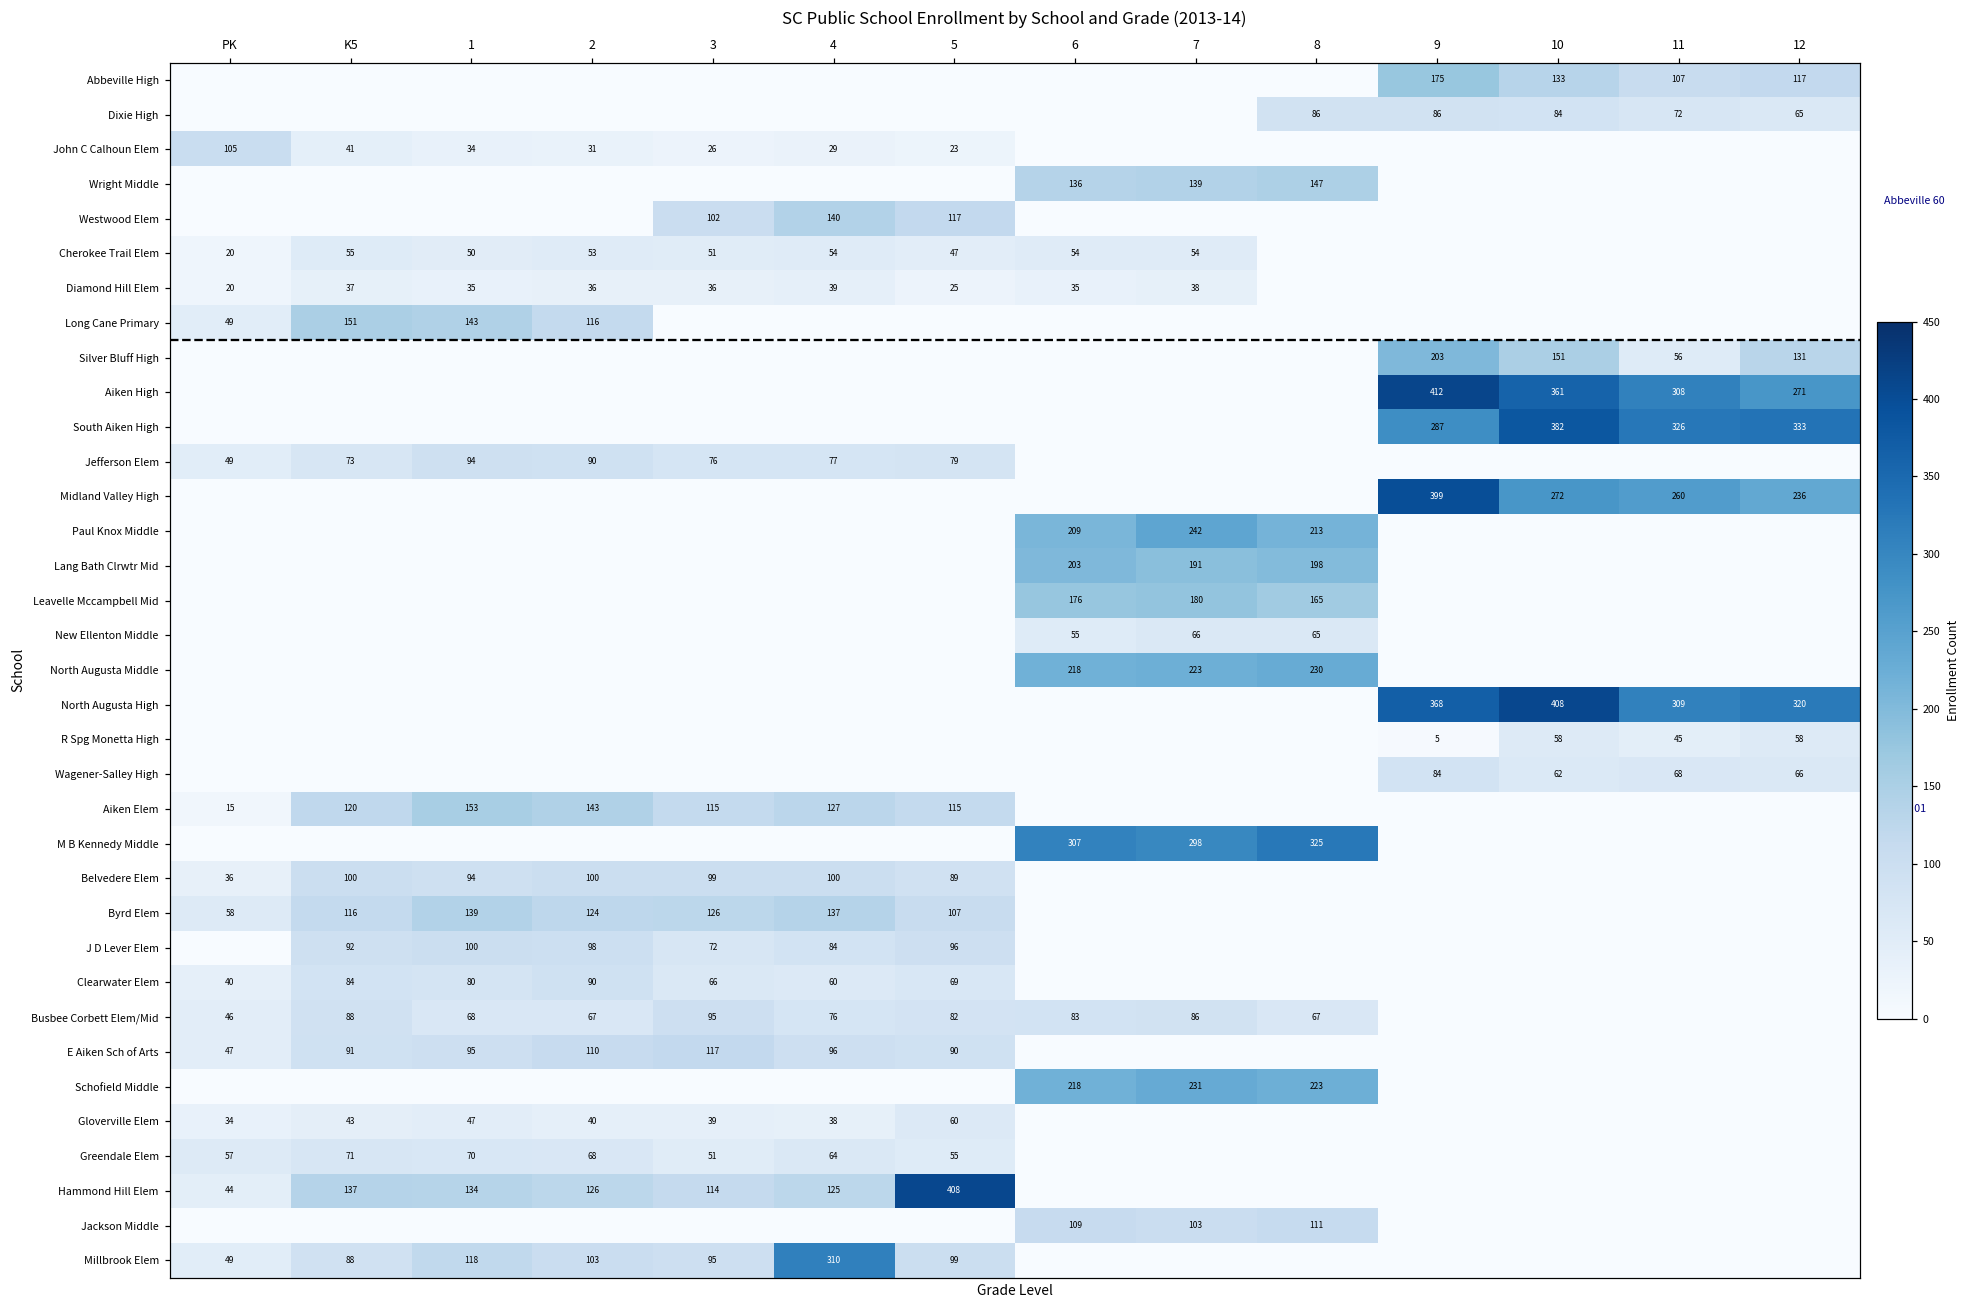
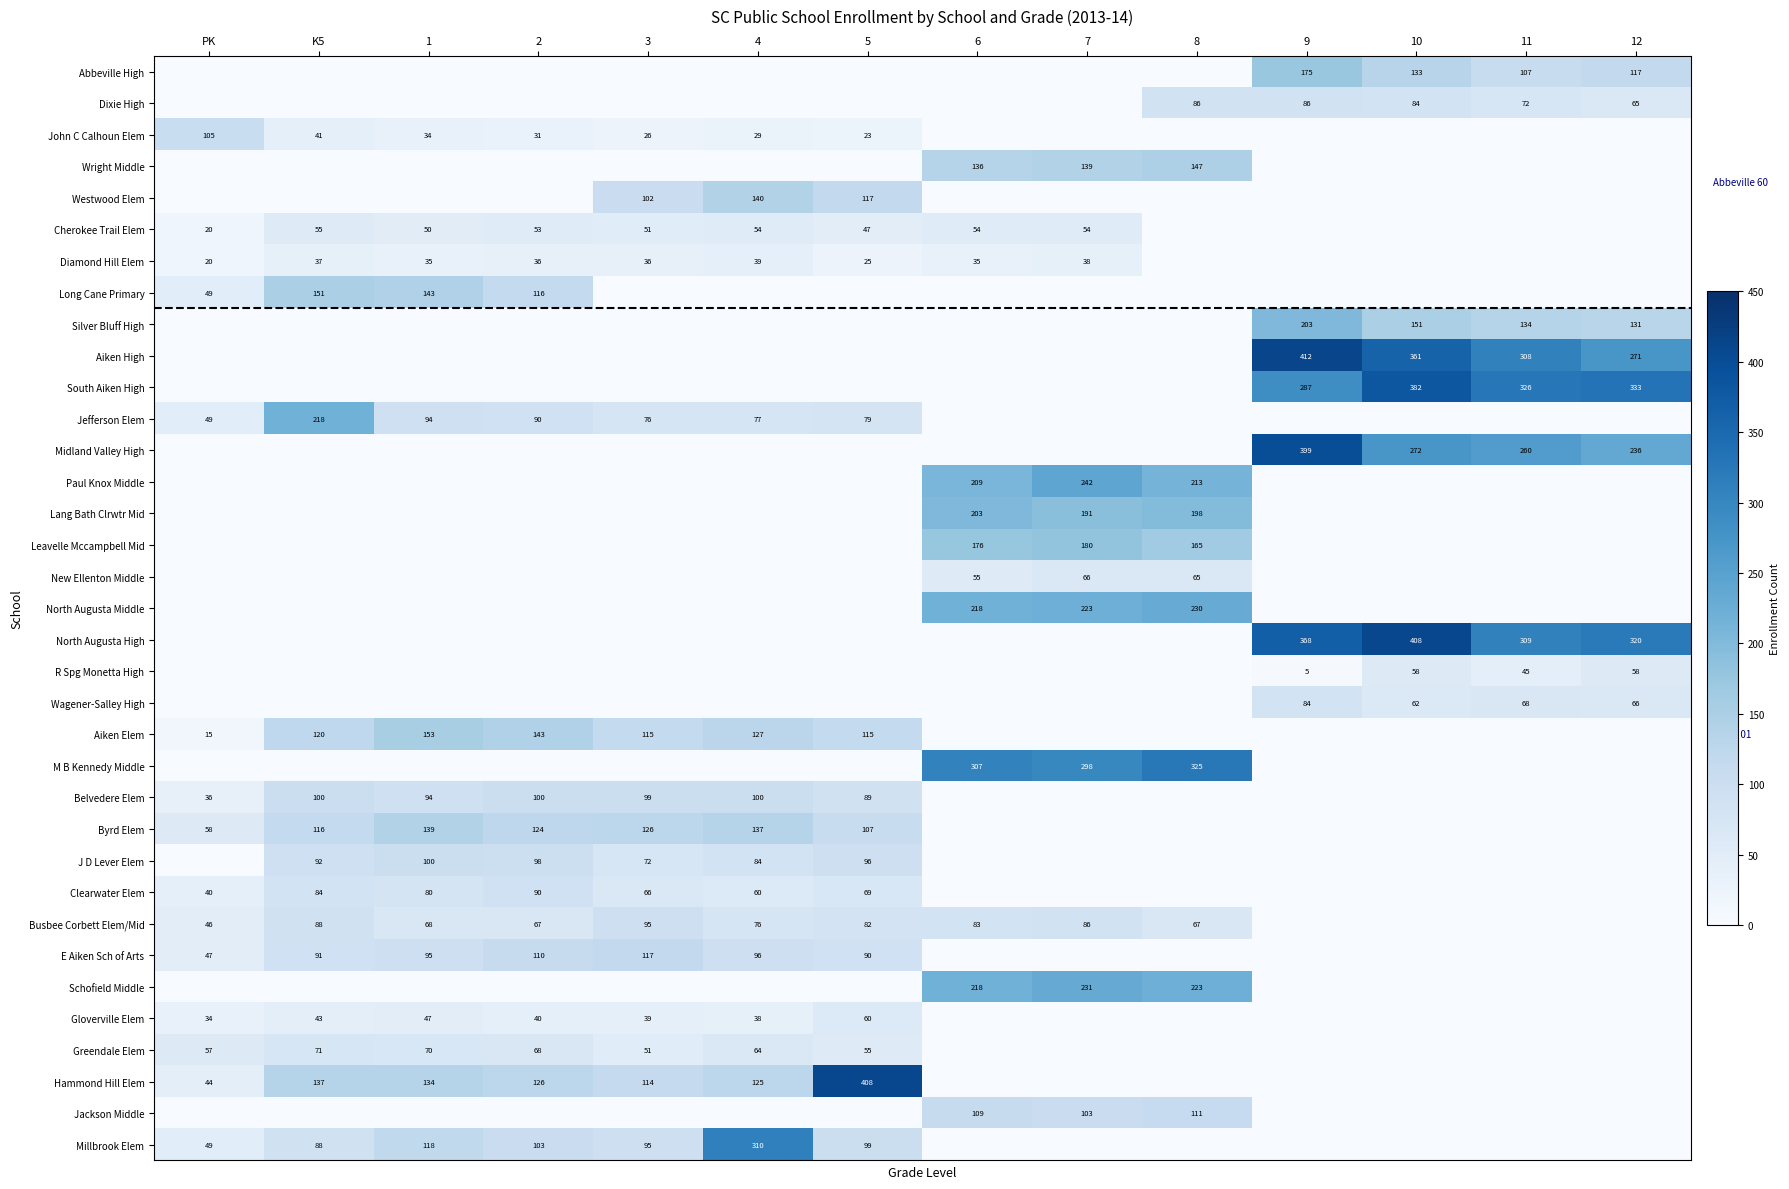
  {
    "Abbeville High": {
      "9": 175,
      "10": 133,
      "11": 107,
      "12": 117
    },
    "Dixie High": {
      "8": 86,
      "9": 86,
      "10": 84,
      "11": 72,
      "12": 65
    },
    "John C Calhoun Elem": {
      "PK": 105,
      "K5": 41,
      "1": 34,
      "2": 31,
      "3": 26,
      "4": 29,
      "5": 23
    },
    "Wright Middle": {
      "6": 136,
      "7": 139,
      "8": 147
    },
    "Westwood Elem": {
      "3": 102,
      "4": 140,
      "5": 117
    },
    "Cherokee Trail Elem": {
      "PK": 20,
      "K5": 55,
      "1": 50,
      "2": 53,
      "3": 51,
      "4": 54,
      "5": 47,
      "6": 54,
      "7": 54
    },
    "Diamond Hill Elem": {
      "PK": 20,
      "K5": 37,
      "1": 35,
      "2": 36,
      "3": 36,
      "4": 39,
      "5": 25,
      "6": 35,
      "7": 38
    },
    "Long Cane Primary": {
      "PK": 49,
      "K5": 151,
      "1": 143,
      "2": 116
    },
    "Silver Bluff High": {
      "9": 203,
      "10": 151,
-     "11": 56,
+     "11": 134,
      "12": 131
    },
    "Aiken High": {
      "9": 412,
      "10": 361,
      "11": 308,
      "12": 271
    },
    "South Aiken High": {
      "9": 287,
      "10": 382,
      "11": 326,
      "12": 333
    },
    "Jefferson Elem": {
      "PK": 49,
-     "K5": 73,
+     "K5": 218,
      "1": 94,
      "2": 90,
      "3": 76,
      "4": 77,
      "5": 79
    },
    "Midland Valley High": {
      "9": 399,
      "10": 272,
      "11": 260,
      "12": 236
    },
    "Paul Knox Middle": {
      "6": 209,
      "7": 242,
      "8": 213
    },
    "Lang Bath Clrwtr Mid": {
      "6": 203,
      "7": 191,
      "8": 198
    },
    "Leavelle Mccampbell Mid": {
      "6": 176,
      "7": 180,
      "8": 165
    },
    "New Ellenton Middle": {
      "6": 55,
      "7": 66,
      "8": 65
    },
    "North Augusta Middle": {
      "6": 218,
      "7": 223,
      "8": 230
    },
    "North Augusta High": {
      "9": 368,
      "10": 408,
      "11": 309,
      "12": 320
    },
    "R Spg Monetta High": {
      "9": 5,
      "10": 58,
      "11": 45,
      "12": 58
    },
    "Wagener-Salley High": {
      "9": 84,
      "10": 62,
      "11": 68,
      "12": 66
    },
    "Aiken Elem": {
      "PK": 15,
      "K5": 120,
      "1": 153,
      "2": 143,
      "3": 115,
      "4": 127,
      "5": 115
    },
    "M B Kennedy Middle": {
      "6": 307,
      "7": 298,
      "8": 325
    },
    "Belvedere Elem": {
      "PK": 36,
      "K5": 100,
      "1": 94,
      "2": 100,
      "3": 99,
      "4": 100,
      "5": 89
    },
    "Byrd Elem": {
      "PK": 58,
      "K5": 116,
      "1": 139,
      "2": 124,
      "3": 126,
      "4": 137,
      "5": 107
    },
    "J D Lever Elem": {
      "K5": 92,
      "1": 100,
      "2": 98,
      "3": 72,
      "4": 84,
      "5": 96
    },
    "Clearwater Elem": {
      "PK": 40,
      "K5": 84,
      "1": 80,
      "2": 90,
      "3": 66,
      "4": 60,
      "5": 69
    },
    "Busbee Corbett Elem/Mid": {
      "PK": 46,
      "K5": 88,
      "1": 68,
      "2": 67,
      "3": 95,
      "4": 76,
      "5": 82,
      "6": 83,
      "7": 86,
      "8": 67
    },
    "E Aiken Sch of Arts": {
      "PK": 47,
      "K5": 91,
      "1": 95,
      "2": 110,
      "3": 117,
      "4": 96,
      "5": 90
    },
    "Schofield Middle": {
      "6": 218,
      "7": 231,
      "8": 223
    },
    "Gloverville Elem": {
      "PK": 34,
      "K5": 43,
      "1": 47,
      "2": 40,
      "3": 39,
      "4": 38,
      "5": 60
    },
    "Greendale Elem": {
      "PK": 57,
      "K5": 71,
      "1": 70,
      "2": 68,
      "3": 51,
      "4": 64,
      "5": 55
    },
    "Hammond Hill Elem": {
      "PK": 44,
      "K5": 137,
      "1": 134,
      "2": 126,
      "3": 114,
      "4": 125,
      "5": 408
    },
    "Jackson Middle": {
      "6": 109,
      "7": 103,
      "8": 111
    },
    "Millbrook Elem": {
      "PK": 49,
      "K5": 88,
      "1": 118,
      "2": 103,
      "3": 95,
      "4": 310,
      "5": 99
    }
  }
